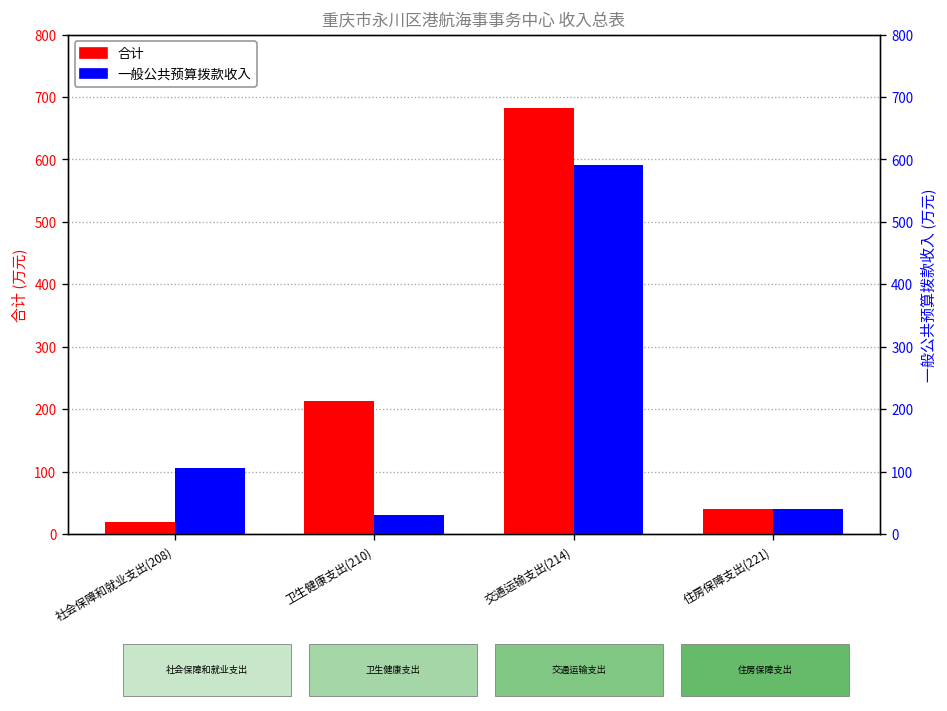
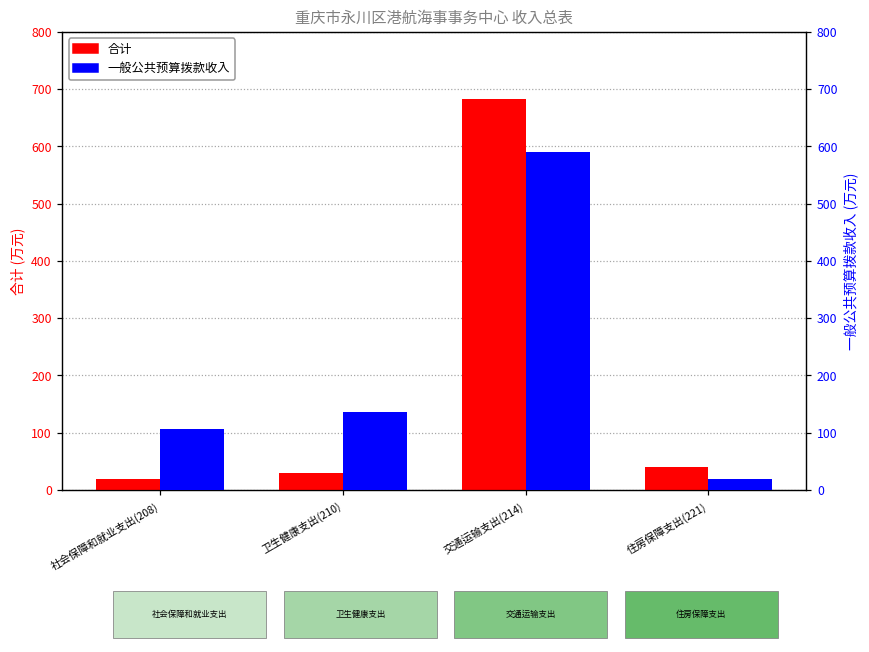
  {
    "合计": {
      "社会保障和就业支出(208)": 20,
-     "卫生健康支出(210)": 210,
+     "卫生健康支出(210)": 30,
      "交通运输支出(214)": 680,
      "住房保障支出(221)": 40
    },
    "一般公共预算拨款收入": {
      "社会保障和就业支出(208)": 110,
-     "卫生健康支出(210)": 30,
+     "卫生健康支出(210)": 140,
      "交通运输支出(214)": 590,
-     "住房保障支出(221)": 40
+     "住房保障支出(221)": 20
    }
  }
